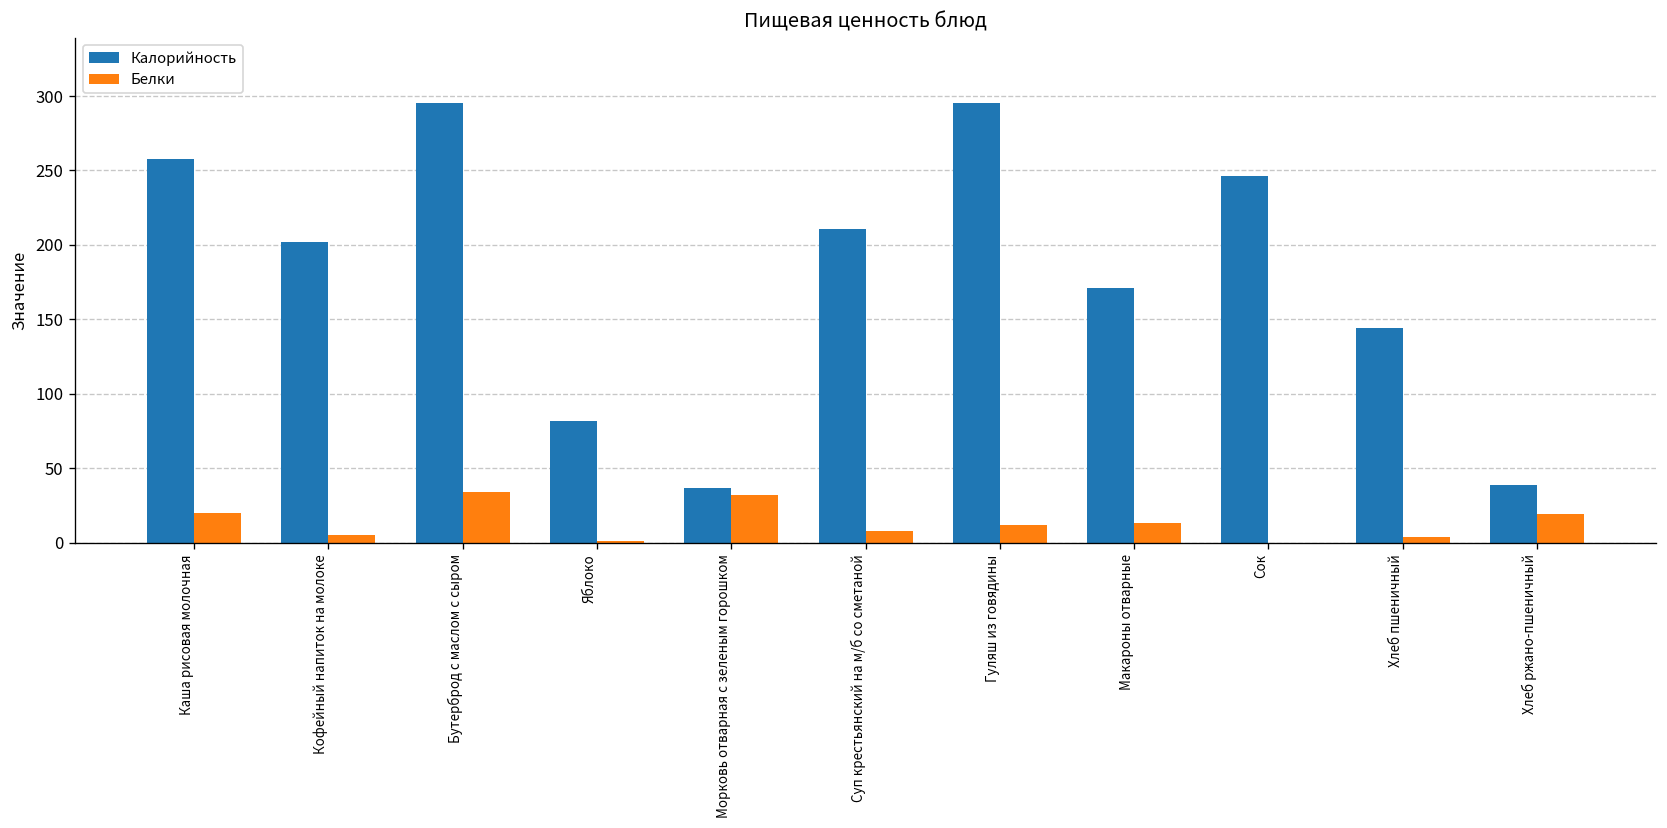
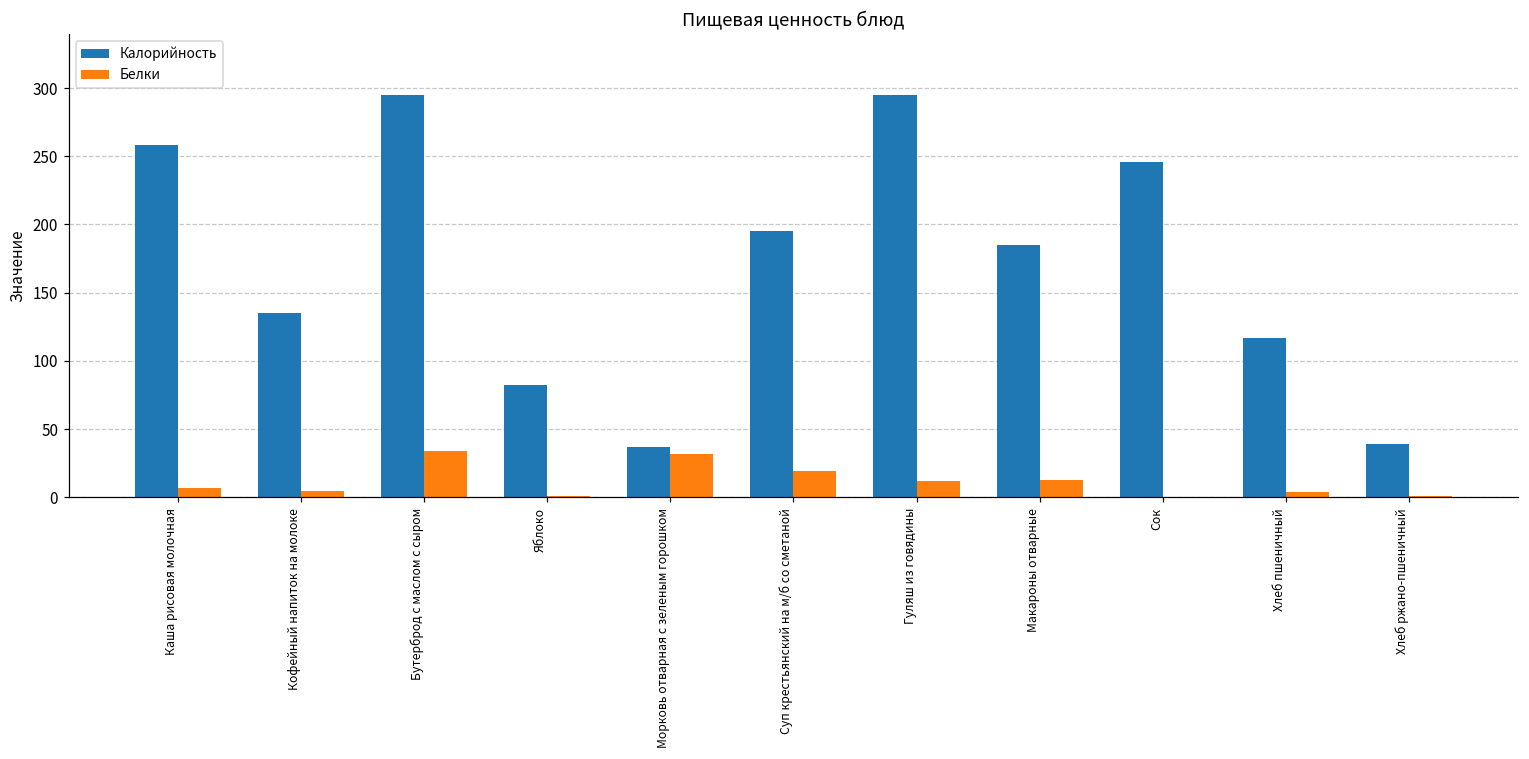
  {
    "Калорийность": {
      "Каша рисовая молочная": 258,
-     "Кофейный напиток на молоке": 202,
+     "Кофейный напиток на молоке": 135,
      "Бутерброд с маслом с сыром": 295,
      "Яблоко": 82,
      "Морковь отварная с зеленым горошком": 37,
-     "Суп крестьянский на м/б со сметаной": 211,
+     "Суп крестьянский на м/б со сметаной": 195,
      "Гуляш из говядины": 295,
-     "Макароны отварные": 171,
+     "Макароны отварные": 185,
      "Сок": 246,
-     "Хлеб пшеничный": 144,
+     "Хлеб пшеничный": 117,
      "Хлеб ржано-пшеничный": 39
    },
    "Белки": {
-     "Каша рисовая молочная": 20,
+     "Каша рисовая молочная": 7,
      "Кофейный напиток на молоке": 5,
      "Бутерброд с маслом с сыром": 34,
      "Морковь отварная с зеленым горошком": 32,
-     "Суп крестьянский на м/б со сметаной": 8,
+     "Суп крестьянский на м/б со сметаной": 19,
      "Гуляш из говядины": 12,
      "Макароны отварные": 13,
      "Сок": 0,
      "Хлеб пшеничный": 4,
-     "Хлеб ржано-пшеничный": 19
+     "Хлеб ржано-пшеничный": 1
    }
  }
